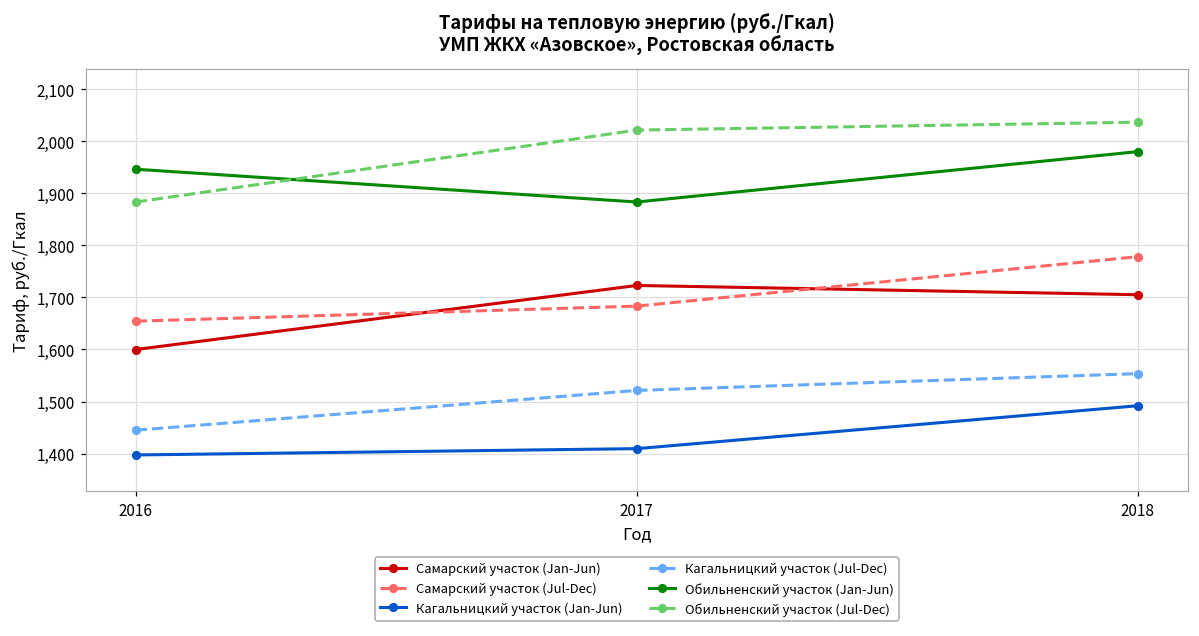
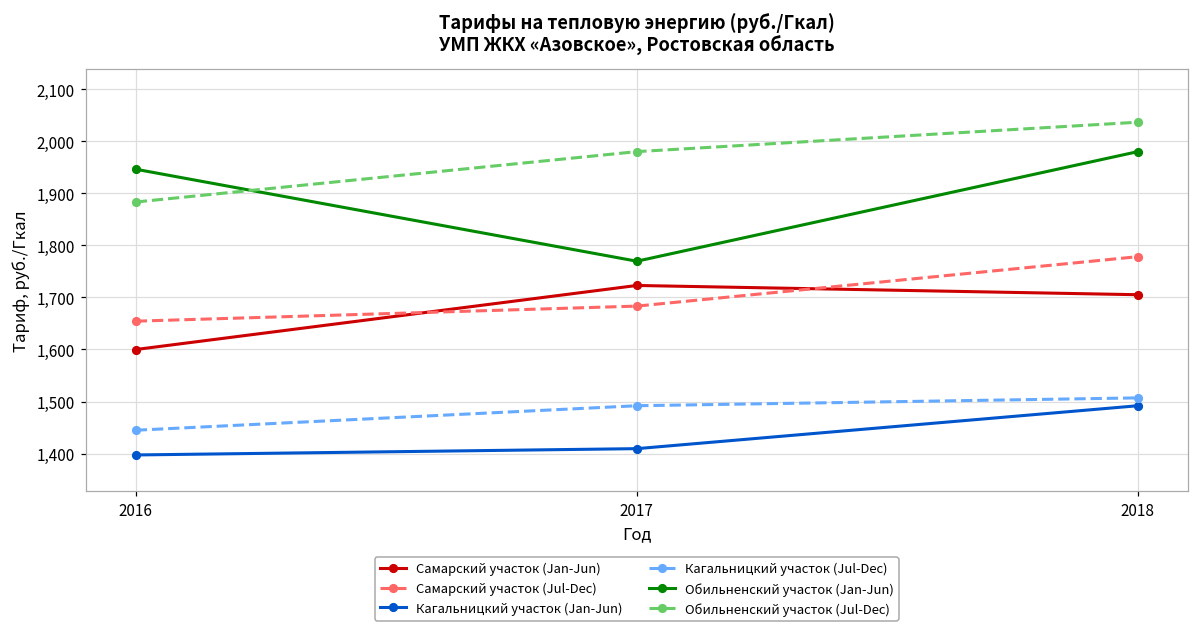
  {
    "Самарский участок (Jan-Jun)": {
      "2016": "1,600",
      "2017": "1,720",
      "2018": "1,710"
    },
    "Самарский участок (Jul-Dec)": {
      "2016": "1,650",
      "2017": "1,680",
      "2018": "1,780"
    },
    "Кагальницкий участок (Jan-Jun)": {
      "2016": "1,400",
      "2017": "1,410",
      "2018": "1,490"
    },
    "Кагальницкий участок (Jul-Dec)": {
      "2016": "1,440",
-     "2017": "1,520",
-     "2018": "1,550"
+     "2017": "1,490",
+     "2018": "1,510"
    },
    "Обильненский участок (Jan-Jun)": {
      "2016": "1,950",
-     "2017": "1,880",
+     "2017": "1,770",
      "2018": "1,980"
    },
    "Обильненский участок (Jul-Dec)": {
      "2016": "1,880",
-     "2017": "2,020",
+     "2017": "1,980",
      "2018": "2,040"
    }
  }
